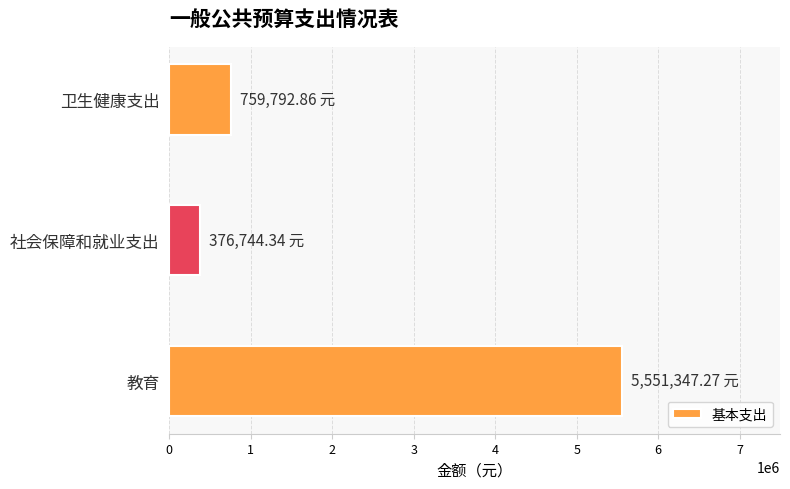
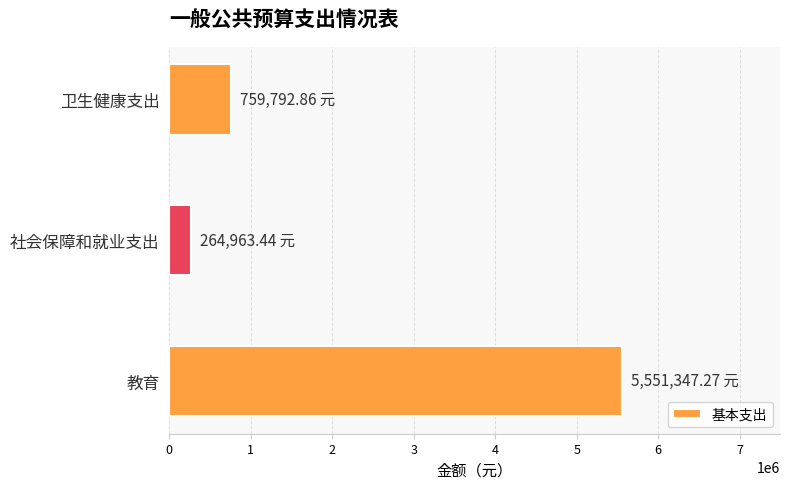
  {
    "卫生健康支出": "759,792.86",
-   "社会保障和就业支出": "376,744.34",
+   "社会保障和就业支出": "264,963.44",
    "教育": "5,551,347.27"
  }
